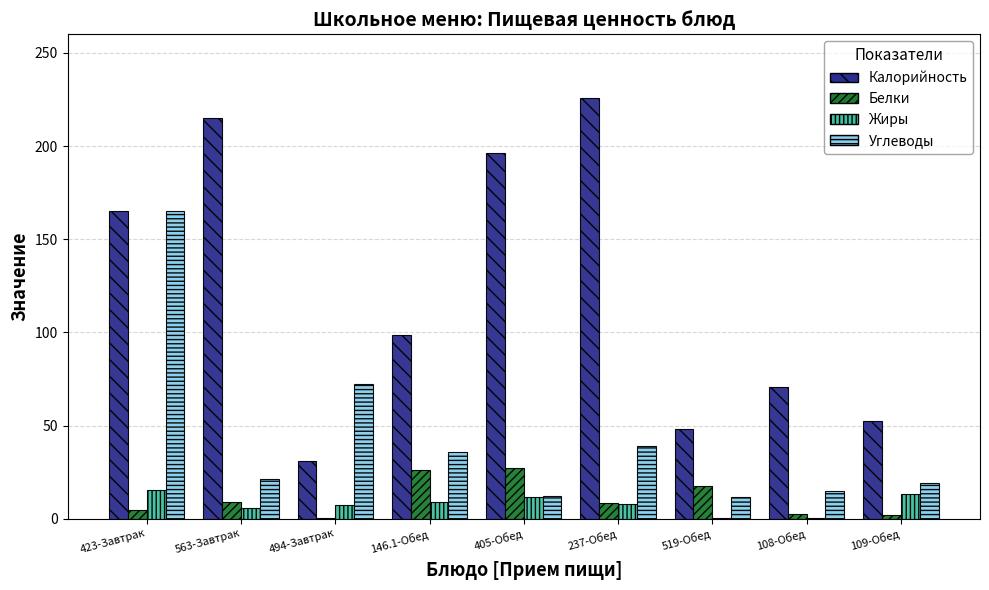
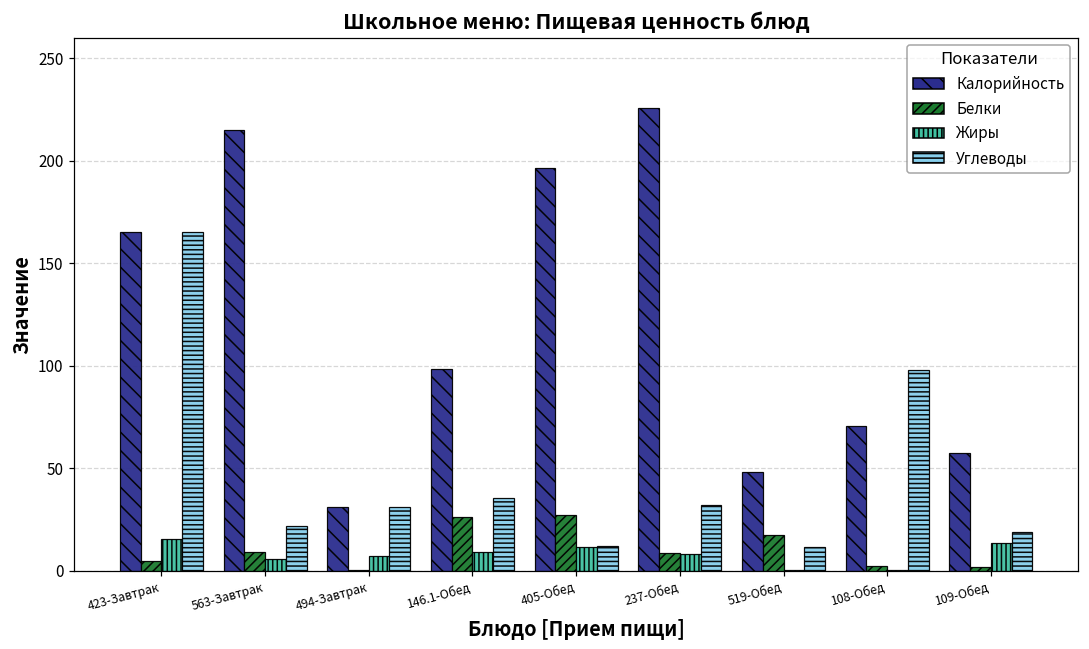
  {
    "Калорийность": {
      "423-Завтрак": 165,
      "563-Завтрак": 215,
      "494-Завтрак": 31,
      "146.1-Обед": 99,
      "405-Обед": 197,
      "237-Обед": 226,
      "519-Обед": 48,
      "108-Обед": 71,
-     "109-Обед": 52
+     "109-Обед": 58
    },
    "Белки": {
      "423-Завтрак": 4,
      "563-Завтрак": 9,
      "146.1-Обед": 26,
      "405-Обед": 27,
      "237-Обед": 9,
      "519-Обед": 17,
      "108-Обед": 2,
      "109-Обед": 2
    },
    "Жиры": {
      "423-Завтрак": 15,
      "563-Завтрак": 6,
      "494-Завтрак": 7,
      "146.1-Обед": 9,
      "405-Обед": 12,
      "237-Обед": 8,
      "109-Обед": 13
    },
    "Углеводы": {
      "423-Завтрак": 165,
      "563-Завтрак": 22,
-     "494-Завтрак": 72,
+     "494-Завтрак": 31,
      "146.1-Обед": 36,
      "405-Обед": 12,
-     "237-Обед": 39,
+     "237-Обед": 32,
      "519-Обед": 11,
-     "108-Обед": 15,
+     "108-Обед": 98,
      "109-Обед": 19
    }
  }
